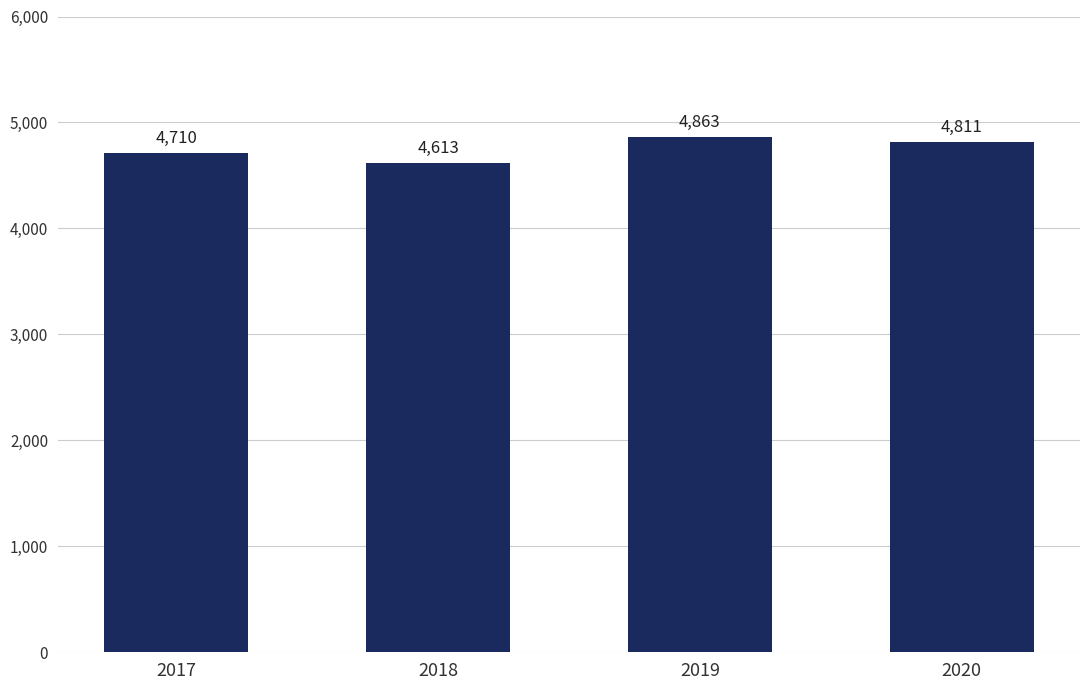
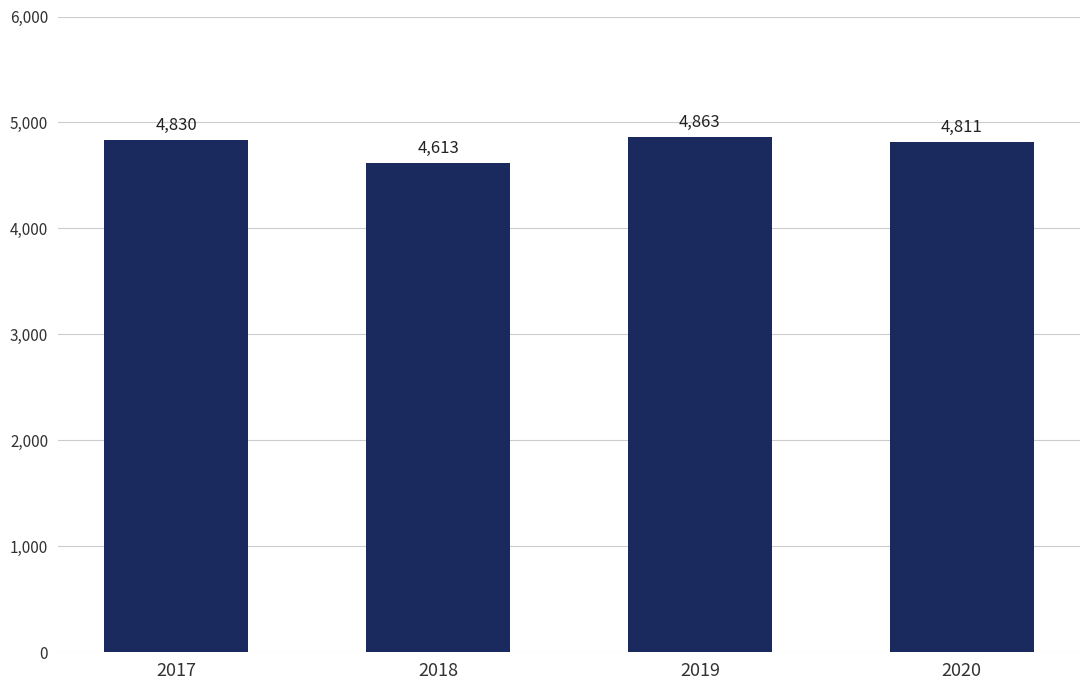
  {
-   "2017": "4,710",
+   "2017": "4,830",
    "2018": "4,613",
    "2019": "4,863",
    "2020": "4,811"
  }
